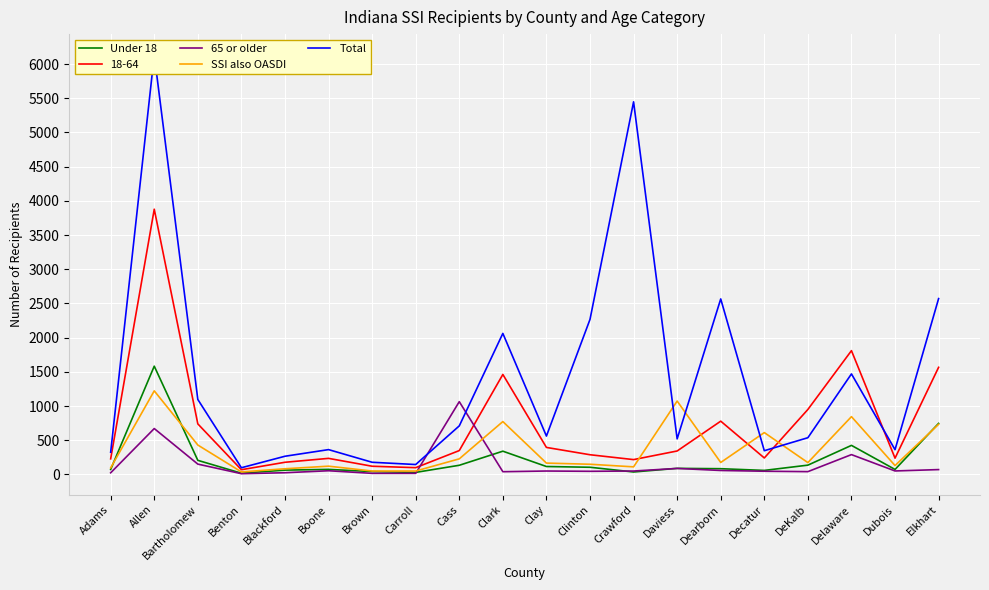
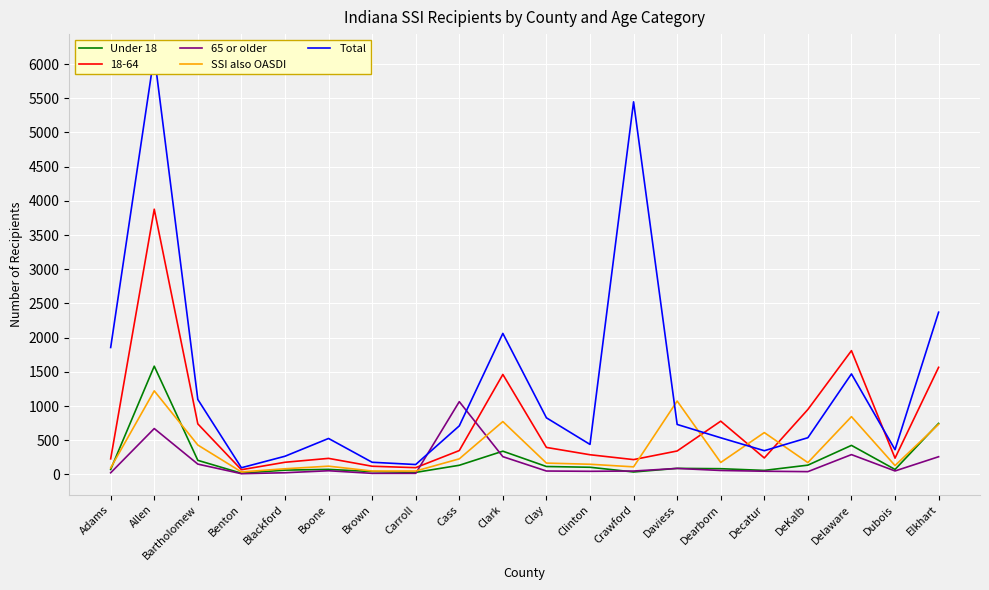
  {
    "Under 18": {
      "Allen": 1600,
      "Bartholomew": 200,
      "Cass": 100,
      "Clark": 300,
      "Clay": 100,
      "Clinton": 100,
      "Delaware": 400
    },
    "18-64": {
      "Adams": 200,
      "Allen": 3900,
      "Bartholomew": 700,
      "Blackford": 200,
      "Boone": 200,
      "Brown": 100,
      "Carroll": 100,
      "Cass": 300,
      "Clark": 1500,
      "Clay": 400,
      "Clinton": 300,
      "Crawford": 200,
      "Daviess": 300,
      "Dearborn": 800,
      "Decatur": 200,
      "DeKalb": 1000,
      "Delaware": 1800,
      "Dubois": 200,
      "Elkhart": 1600
    },
    "65 or older": {
      "Adams": 0,
      "Allen": 700,
      "Bartholomew": 200,
      "Blackford": 0,
      "Cass": 1100,
-     "Clark": 0,
+     "Clark": 300,
      "Clay": 100,
      "Clinton": 0,
      "DeKalb": 0,
      "Delaware": 300,
-     "Elkhart": 100
+     "Elkhart": 300
    },
    "SSI also OASDI": {
      "Allen": 1200,
      "Bartholomew": 400,
      "Boone": 100,
      "Cass": 200,
      "Clark": 800,
      "Clay": 200,
      "Clinton": 100,
      "Crawford": 100,
      "Daviess": 1100,
      "Dearborn": 200,
      "Decatur": 600,
      "Delaware": 800,
      "Dubois": 100
    },
    "Total": {
-     "Adams": 300,
+     "Adams": 1900,
      "Bartholomew": 1100,
      "Blackford": 300,
-     "Boone": 400,
+     "Boone": 500,
      "Brown": 200,
      "Carroll": 100,
      "Cass": 700,
      "Clark": 2100,
-     "Clay": 600,
-     "Clinton": 2300,
+     "Clay": 800,
+     "Clinton": 400,
      "Crawford": 5400,
-     "Daviess": 500,
-     "Dearborn": 2600,
+     "Daviess": 700,
+     "Dearborn": 500,
      "Decatur": 300,
      "DeKalb": 500,
      "Delaware": 1500,
      "Dubois": 400,
-     "Elkhart": 2600
+     "Elkhart": 2400
    }
  }
